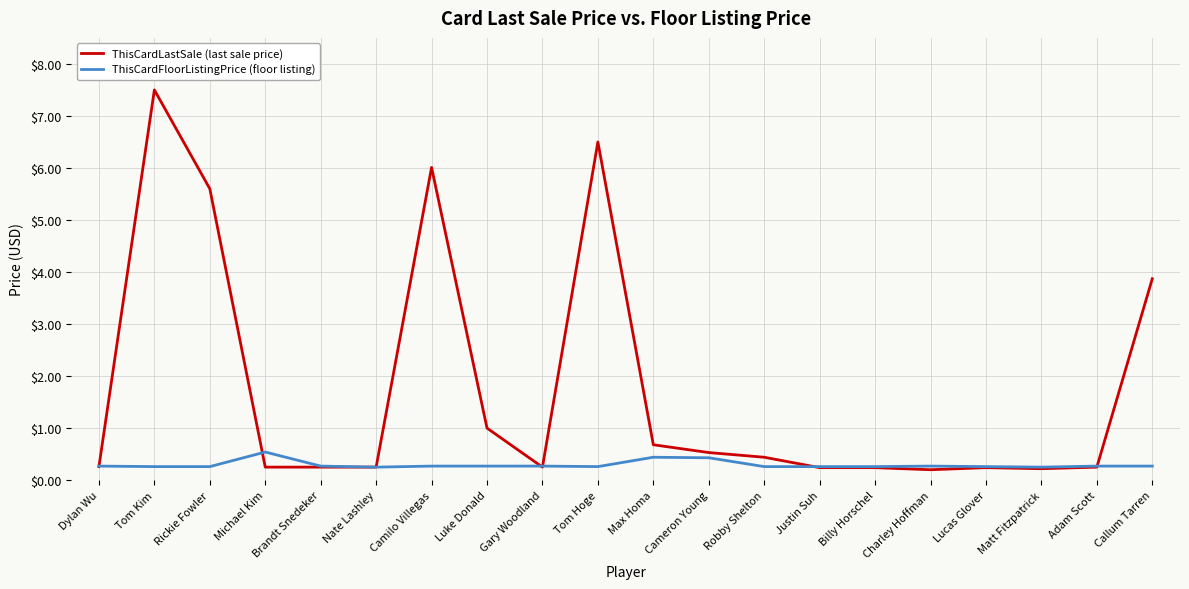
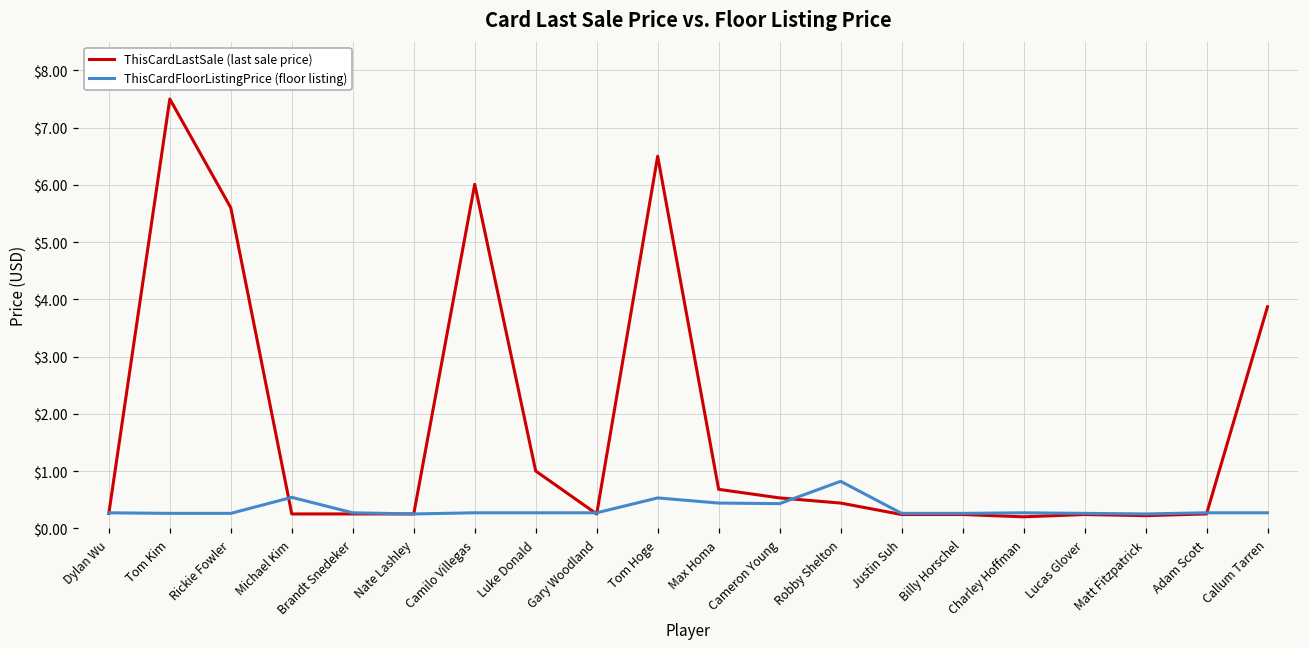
  {
    "ThisCardLastSale (last sale price)": {
      "Tom Kim": "$7.5",
      "Rickie Fowler": "$5.6",
      "Michael Kim": "$0.3",
      "Camilo Villegas": "$6.0",
      "Luke Donald": "$1.0",
      "Tom Hoge": "$6.5",
      "Max Homa": "$0.7",
      "Cameron Young": "$0.5",
      "Robby Shelton": "$0.4",
      "Charley Hoffman": "$0.2",
      "Callum Tarren": "$3.9"
    },
    "ThisCardFloorListingPrice (floor listing)": {
      "Tom Kim": "$0.3",
      "Rickie Fowler": "$0.3",
      "Michael Kim": "$0.5",
      "Camilo Villegas": "$0.3",
      "Luke Donald": "$0.3",
-     "Tom Hoge": "$0.3",
+     "Tom Hoge": "$0.5",
      "Max Homa": "$0.4",
      "Cameron Young": "$0.4",
-     "Robby Shelton": "$0.3",
+     "Robby Shelton": "$0.8",
      "Charley Hoffman": "$0.3",
      "Callum Tarren": "$0.3"
    }
  }
